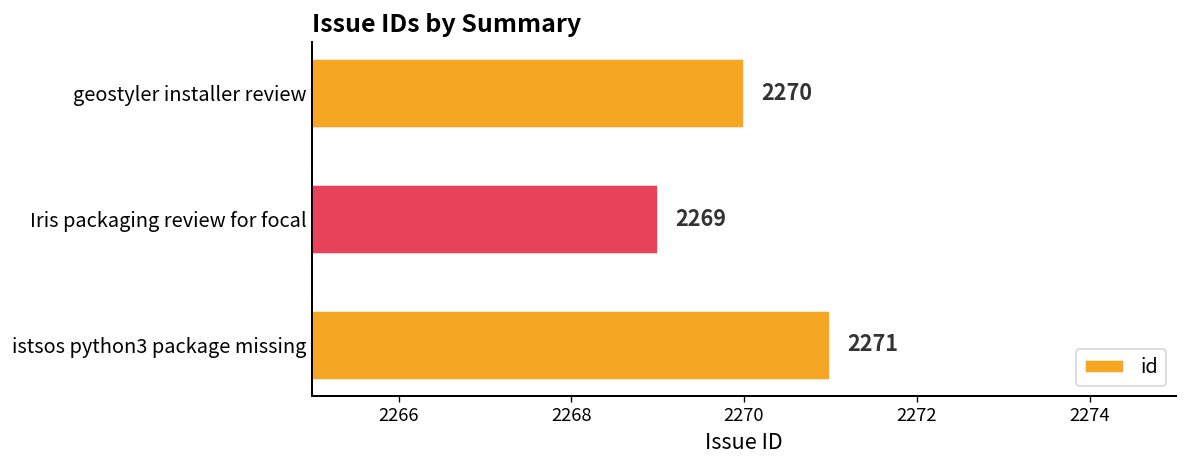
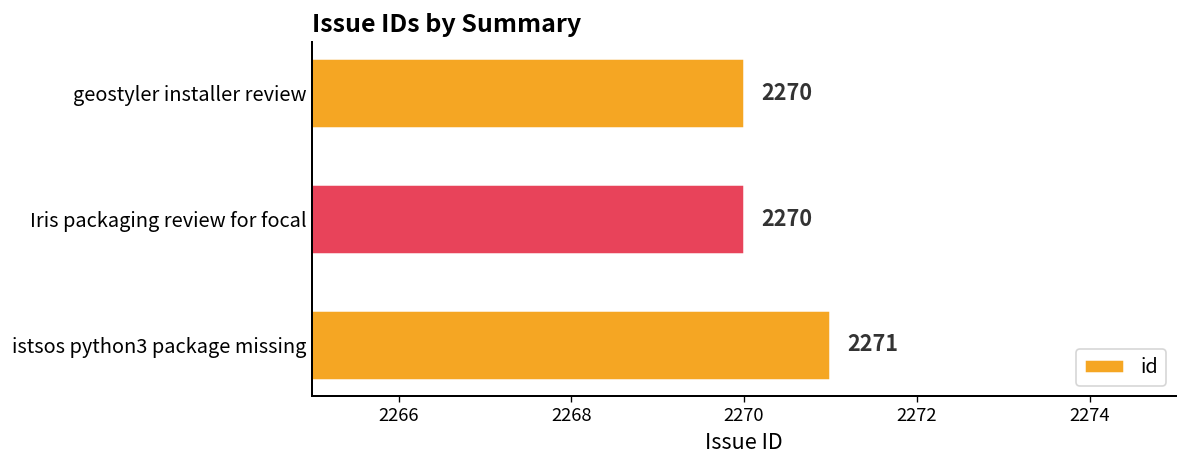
  {
    "geostyler installer review": 2270,
-   "Iris packaging review for focal": 2269,
+   "Iris packaging review for focal": 2270,
    "istsos python3 package missing": 2271
  }
